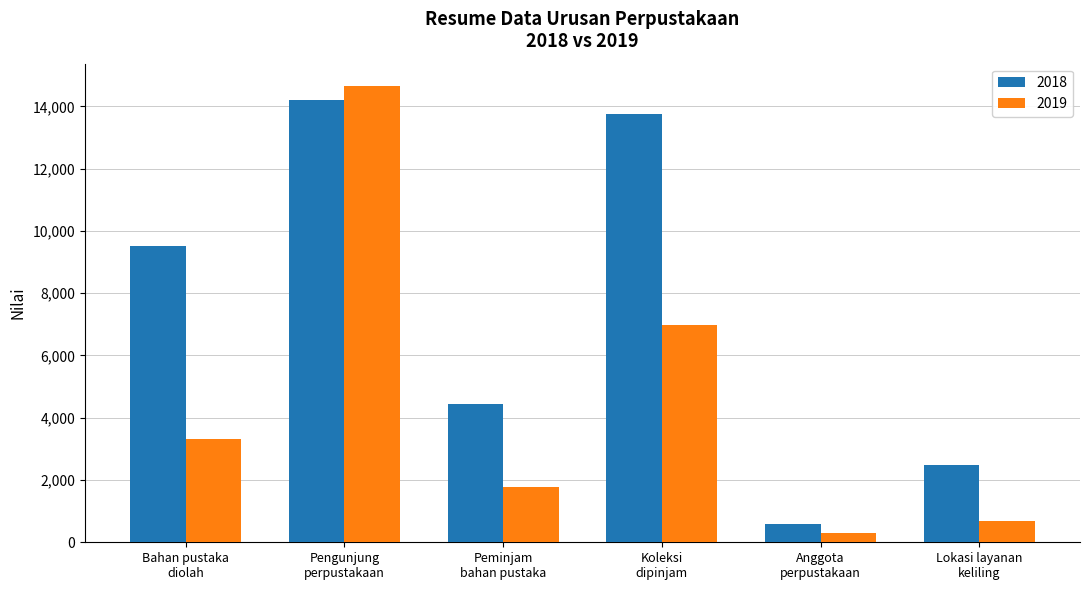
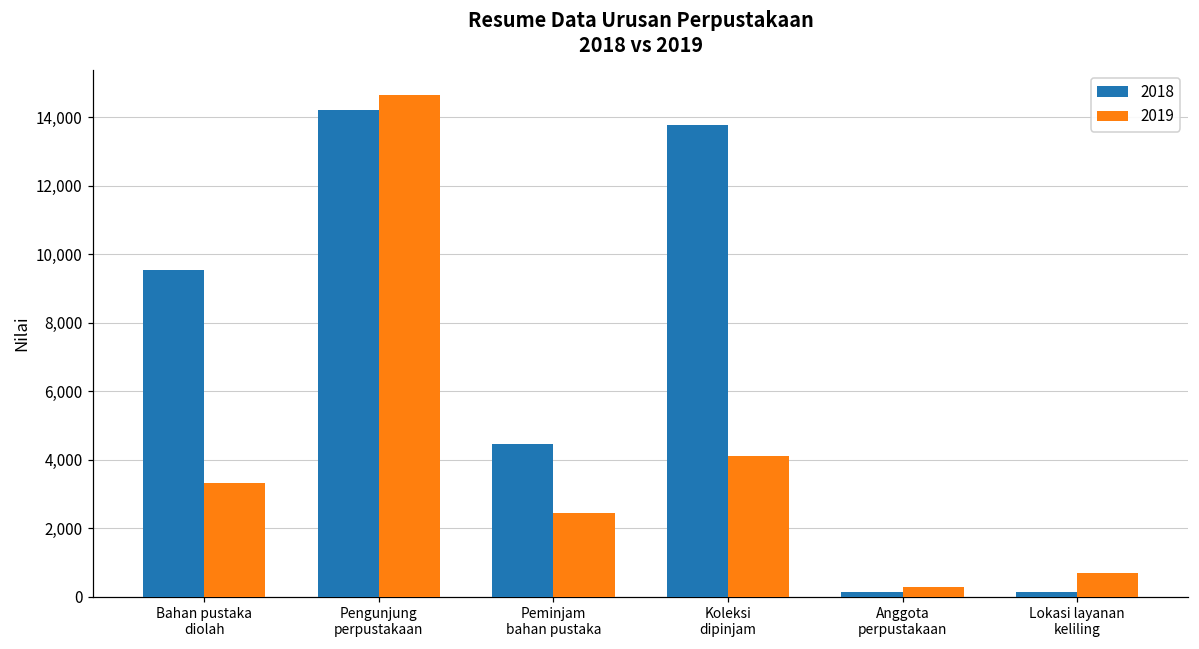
  {
    "2018": {
      "Bahan pustaka diolah": "9,500",
      "Pengunjung perpustakaan": "14,200",
      "Peminjam bahan pustaka": "4,500",
      "Koleksi dipinjam": "13,800",
-     "Anggota perpustakaan": "600",
-     "Lokasi layanan keliling": "2,500"
+     "Anggota perpustakaan": "100",
+     "Lokasi layanan keliling": "100"
    },
    "2019": {
      "Bahan pustaka diolah": "3,300",
      "Pengunjung perpustakaan": "14,600",
-     "Peminjam bahan pustaka": "1,800",
-     "Koleksi dipinjam": "7,000",
+     "Peminjam bahan pustaka": "2,400",
+     "Koleksi dipinjam": "4,100",
      "Anggota perpustakaan": "300",
      "Lokasi layanan keliling": "700"
    }
  }
